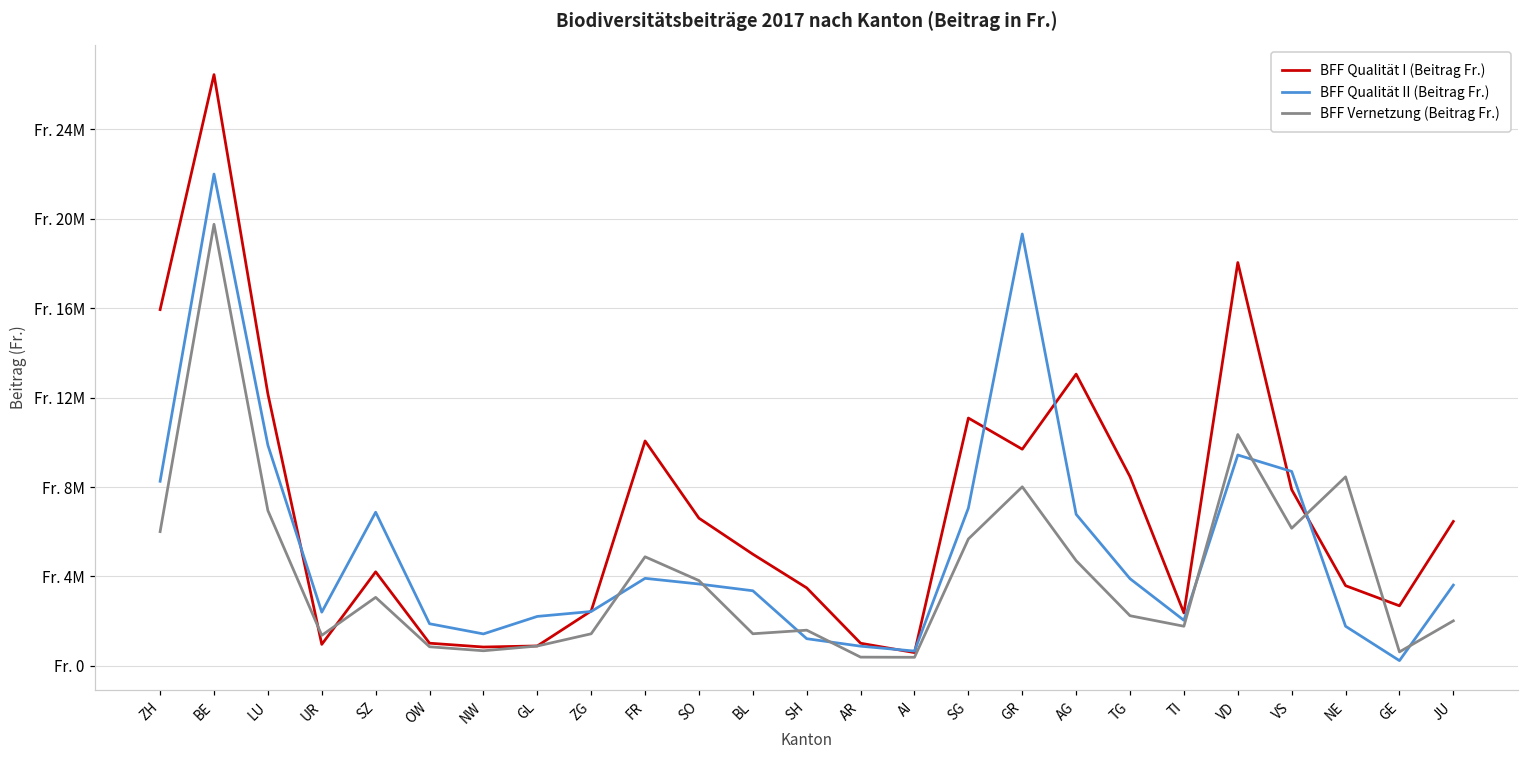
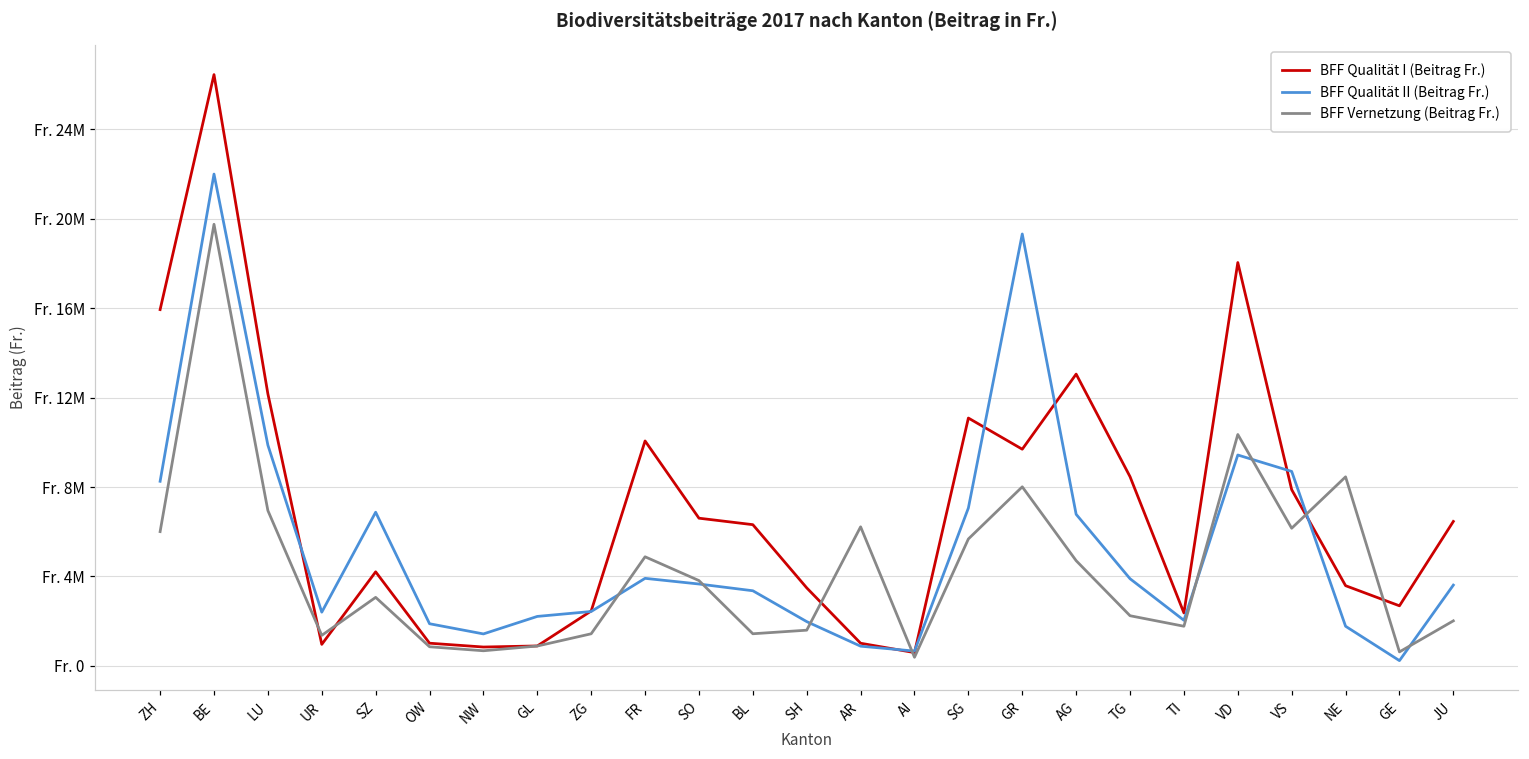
  {
    "BFF Qualität I (Beitrag Fr.)": {
      "ZH": "Fr. 15900000",
      "BE": "Fr. 26400000",
      "LU": "Fr. 12200000",
      "UR": "Fr. 1000000",
      "SZ": "Fr. 4200000",
      "OW": "Fr. 1000000",
      "NW": "Fr. 800000",
      "FR": "Fr. 10100000",
      "SO": "Fr. 6600000",
-     "BL": "Fr. 5000000",
+     "BL": "Fr. 6300000",
      "SH": "Fr. 3500000",
      "AR": "Fr. 1000000",
      "SG": "Fr. 11100000",
      "GR": "Fr. 9700000",
      "AG": "Fr. 13000000",
      "TG": "Fr. 8500000",
      "TI": "Fr. 2400000",
      "VD": "Fr. 18000000",
      "VS": "Fr. 7900000",
      "NE": "Fr. 3600000",
      "GE": "Fr. 2700000",
      "JU": "Fr. 6500000"
    },
    "BFF Qualität II (Beitrag Fr.)": {
      "ZH": "Fr. 8300000",
      "BE": "Fr. 22000000",
      "LU": "Fr. 9900000",
      "UR": "Fr. 2400000",
      "SZ": "Fr. 6900000",
      "OW": "Fr. 1900000",
      "NW": "Fr. 1400000",
      "GL": "Fr. 2200000",
      "FR": "Fr. 3900000",
      "SO": "Fr. 3700000",
      "BL": "Fr. 3400000",
-     "SH": "Fr. 1200000",
+     "SH": "Fr. 2000000",
      "AR": "Fr. 900000",
      "SG": "Fr. 7100000",
      "GR": "Fr. 19300000",
      "AG": "Fr. 6800000",
      "TG": "Fr. 3900000",
      "TI": "Fr. 2000000",
      "VD": "Fr. 9400000",
      "VS": "Fr. 8700000",
      "NE": "Fr. 1800000",
      "GE": "Fr. 200000",
      "JU": "Fr. 3600000"
    },
    "BFF Vernetzung (Beitrag Fr.)": {
      "ZH": "Fr. 6000000",
      "BE": "Fr. 19700000",
      "LU": "Fr. 6900000",
      "UR": "Fr. 1400000",
      "SZ": "Fr. 3100000",
      "OW": "Fr. 900000",
      "NW": "Fr. 700000",
      "ZG": "Fr. 1400000",
      "FR": "Fr. 4900000",
      "SO": "Fr. 3800000",
      "BL": "Fr. 1400000",
      "SH": "Fr. 1600000",
-     "AR": "Fr. 400000",
+     "AR": "Fr. 6200000",
      "AI": "Fr. 400000",
      "SG": "Fr. 5700000",
      "GR": "Fr. 8000000",
      "AG": "Fr. 4700000",
      "TG": "Fr. 2200000",
      "TI": "Fr. 1800000",
      "VD": "Fr. 10300000",
      "VS": "Fr. 6200000",
      "NE": "Fr. 8500000",
      "GE": "Fr. 600000",
      "JU": "Fr. 2000000"
    }
  }
